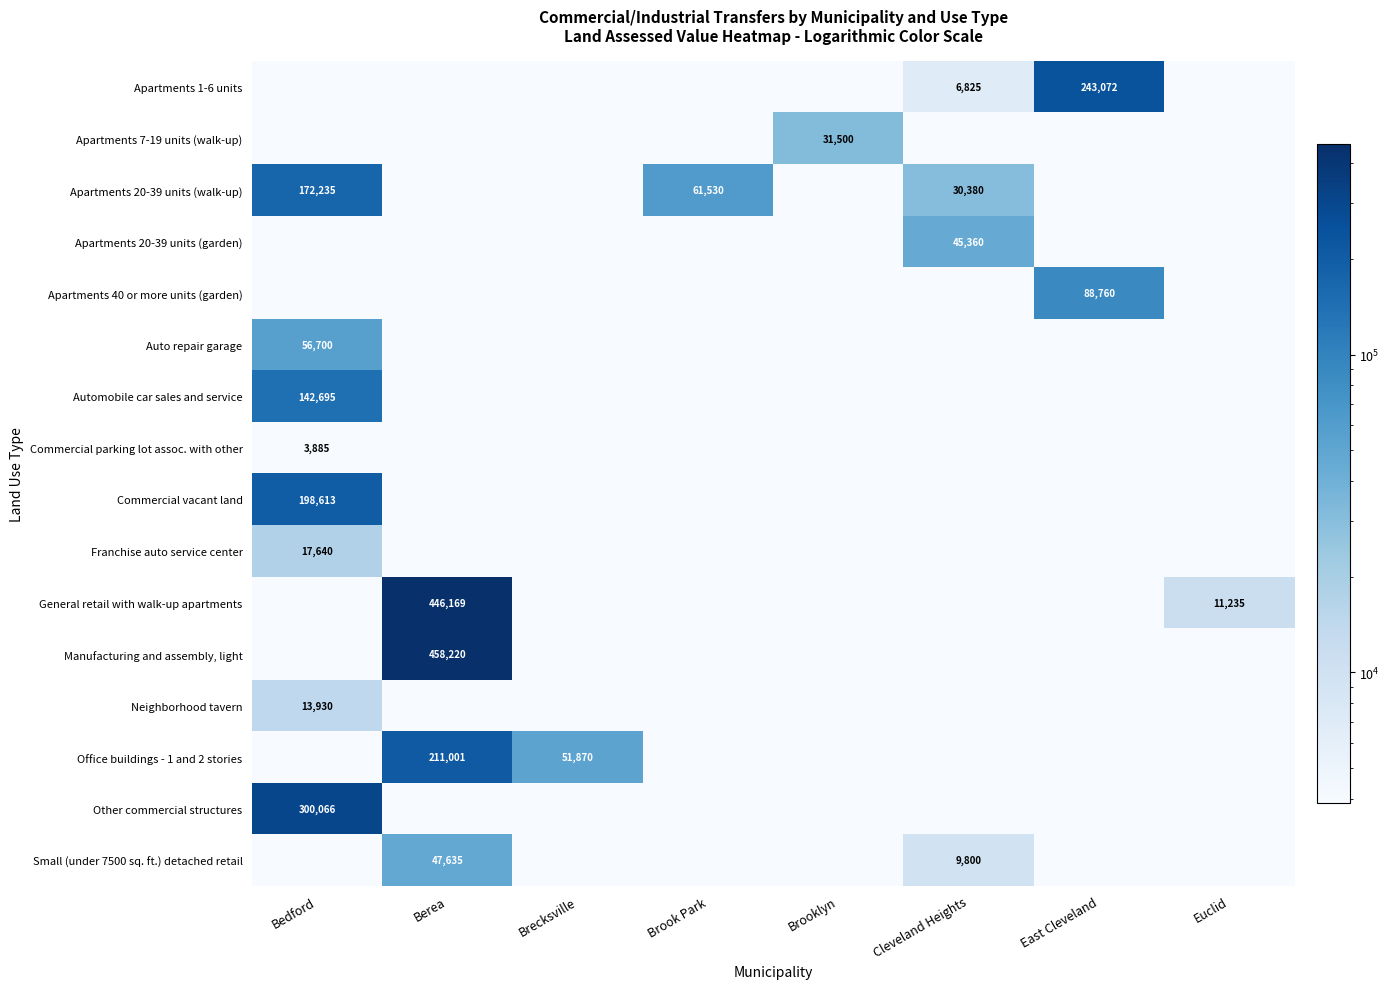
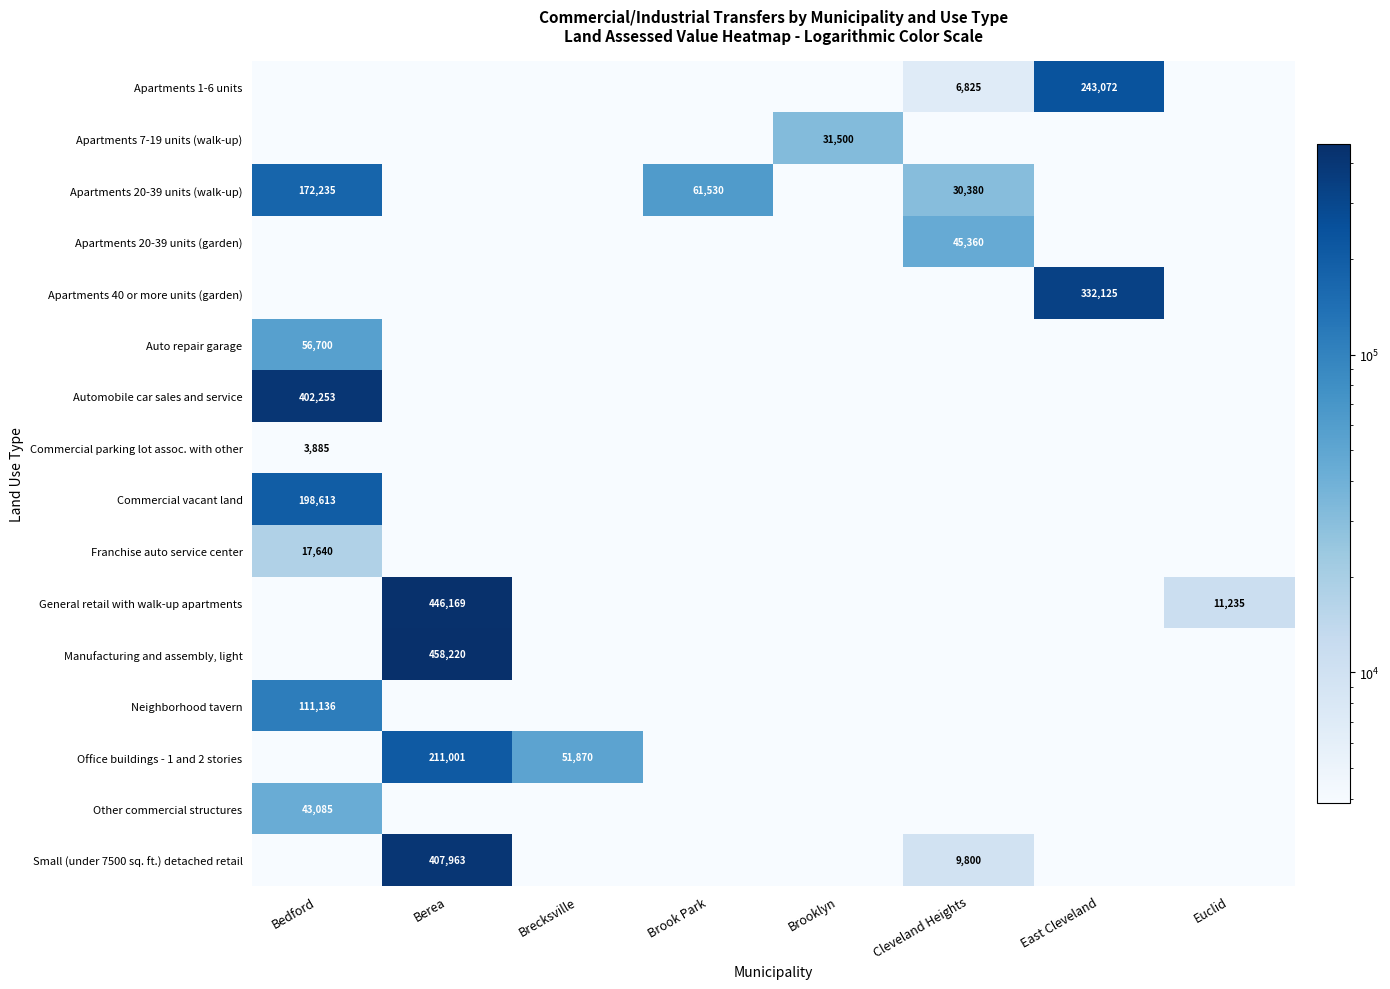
  {
    "Apartments 1-6 units": {
      "Cleveland Heights": "6,825",
      "East Cleveland": "243,072"
    },
    "Apartments 7-19 units (walk-up)": {
      "Brooklyn": "31,500"
    },
    "Apartments 20-39 units (walk-up)": {
      "Bedford": "172,235",
      "Brook Park": "61,530",
      "Cleveland Heights": "30,380"
    },
    "Apartments 20-39 units (garden)": {
      "Cleveland Heights": "45,360"
    },
    "Apartments 40 or more units (garden)": {
-     "East Cleveland": "88,760"
+     "East Cleveland": "332,125"
    },
    "Auto repair garage": {
      "Bedford": "56,700"
    },
    "Automobile car sales and service": {
-     "Bedford": "142,695"
+     "Bedford": "402,253"
    },
    "Commercial parking lot assoc. with other": {
      "Bedford": "3,885"
    },
    "Commercial vacant land": {
      "Bedford": "198,613"
    },
    "Franchise auto service center": {
      "Bedford": "17,640"
    },
    "General retail with walk-up apartments": {
      "Berea": "446,169",
      "Euclid": "11,235"
    },
    "Manufacturing and assembly, light": {
      "Berea": "458,220"
    },
    "Neighborhood tavern": {
-     "Bedford": "13,930"
+     "Bedford": "111,136"
    },
    "Office buildings - 1 and 2 stories": {
      "Berea": "211,001",
      "Brecksville": "51,870"
    },
    "Other commercial structures": {
-     "Bedford": "300,066"
+     "Bedford": "43,085"
    },
    "Small (under 7500 sq. ft.) detached retail": {
-     "Berea": "47,635",
+     "Berea": "407,963",
      "Cleveland Heights": "9,800"
    }
  }
